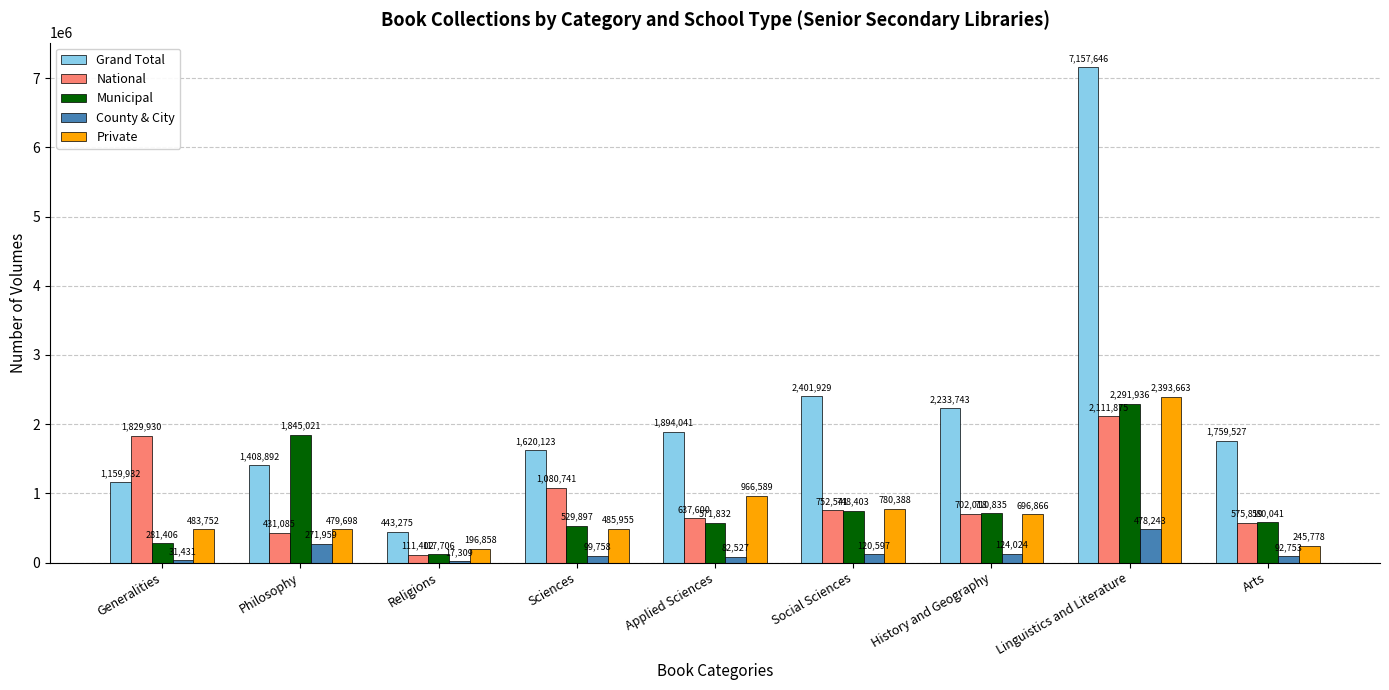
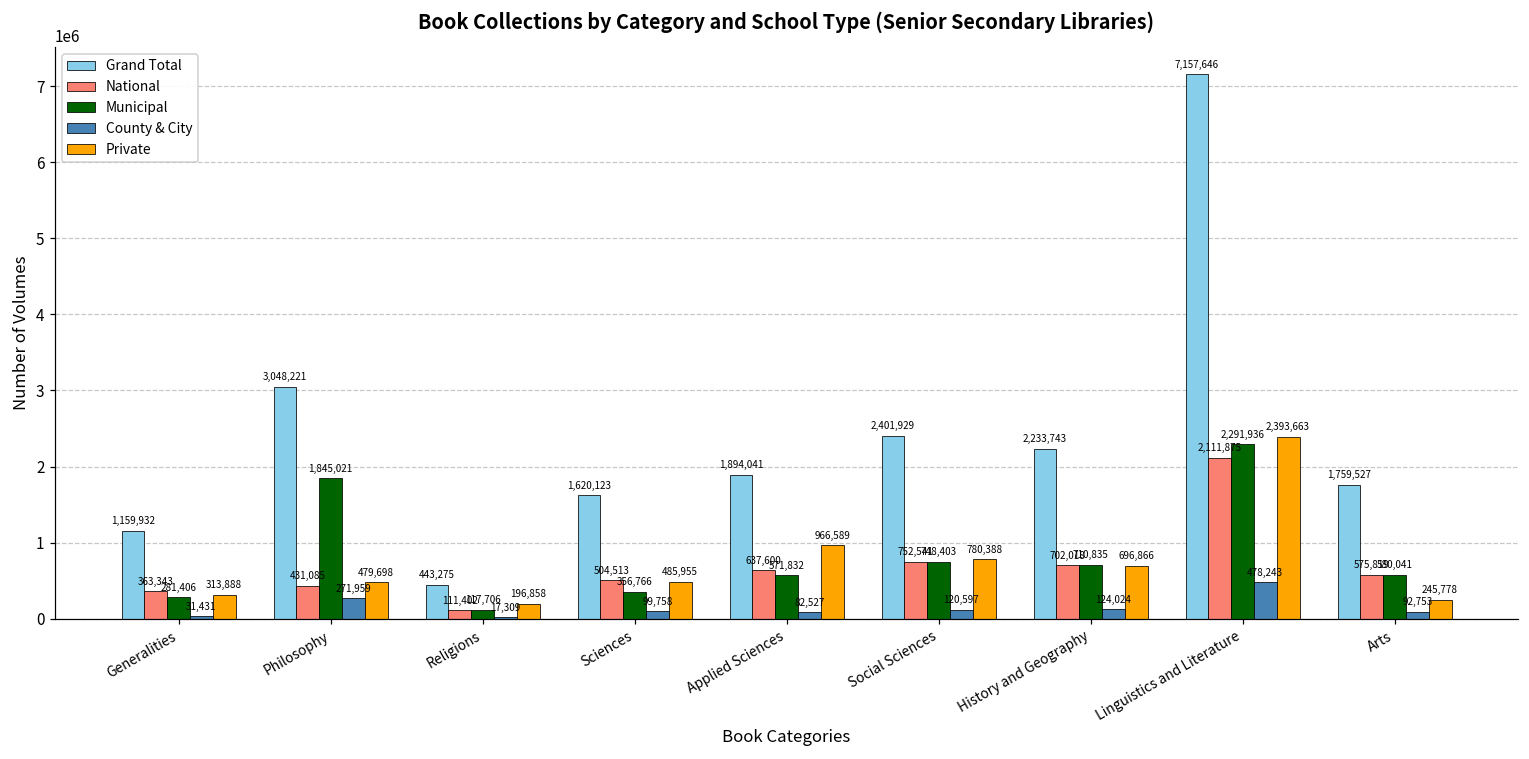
  {
    "Grand Total": {
      "Generalities": "1,159,932",
-     "Philosophy": "1,408,892",
+     "Philosophy": "3,048,221",
      "Religions": "443,275",
      "Sciences": "1,620,123",
      "Applied Sciences": "1,894,041",
      "Social Sciences": "2,401,929",
      "History and Geography": "2,233,743",
      "Linguistics and Literature": "7,157,646",
      "Arts": "1,759,527"
    },
    "National": {
-     "Generalities": "1,829,930",
+     "Generalities": "363,343",
      "Philosophy": "431,085",
-     "Sciences": "1,080,741",
+     "Sciences": "504,513",
      "Linguistics and Literature": "2,111,875"
    },
    "Municipal": {
      "Generalities": "281,406",
      "Philosophy": "1,845,021",
-     "Sciences": "529,897",
+     "Sciences": "356,766",
      "Linguistics and Literature": "2,291,936"
    },
    "County & City": {
      "Generalities": "31,431",
      "Philosophy": "271,959",
      "Religions": "17,309",
      "Sciences": "99,758",
      "Applied Sciences": "82,527",
      "Social Sciences": "120,597",
      "History and Geography": "124,024",
      "Linguistics and Literature": "478,243",
      "Arts": "92,753"
    },
    "Private": {
-     "Generalities": "483,752",
+     "Generalities": "313,888",
      "Philosophy": "479,698",
      "Religions": "196,858",
      "Sciences": "485,955",
      "Applied Sciences": "966,589",
      "Social Sciences": "780,388",
      "History and Geography": "696,866",
      "Linguistics and Literature": "2,393,663",
      "Arts": "245,778"
    }
  }
